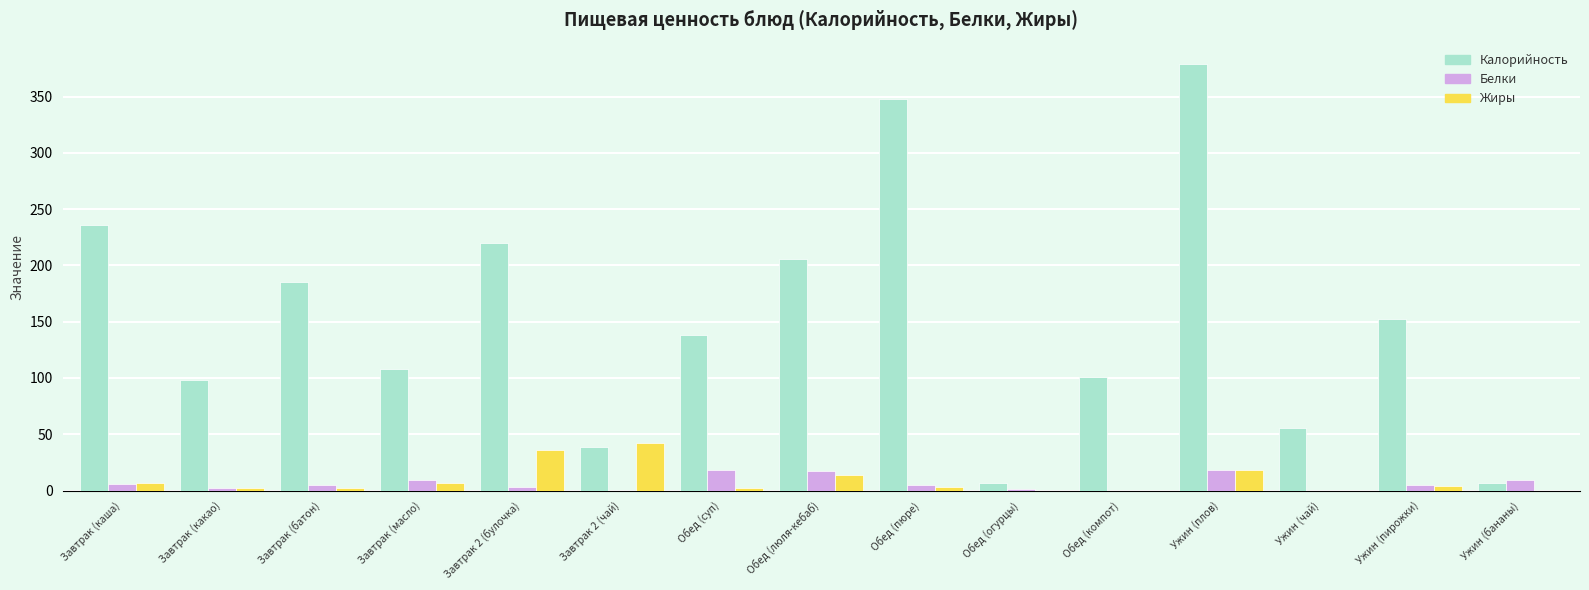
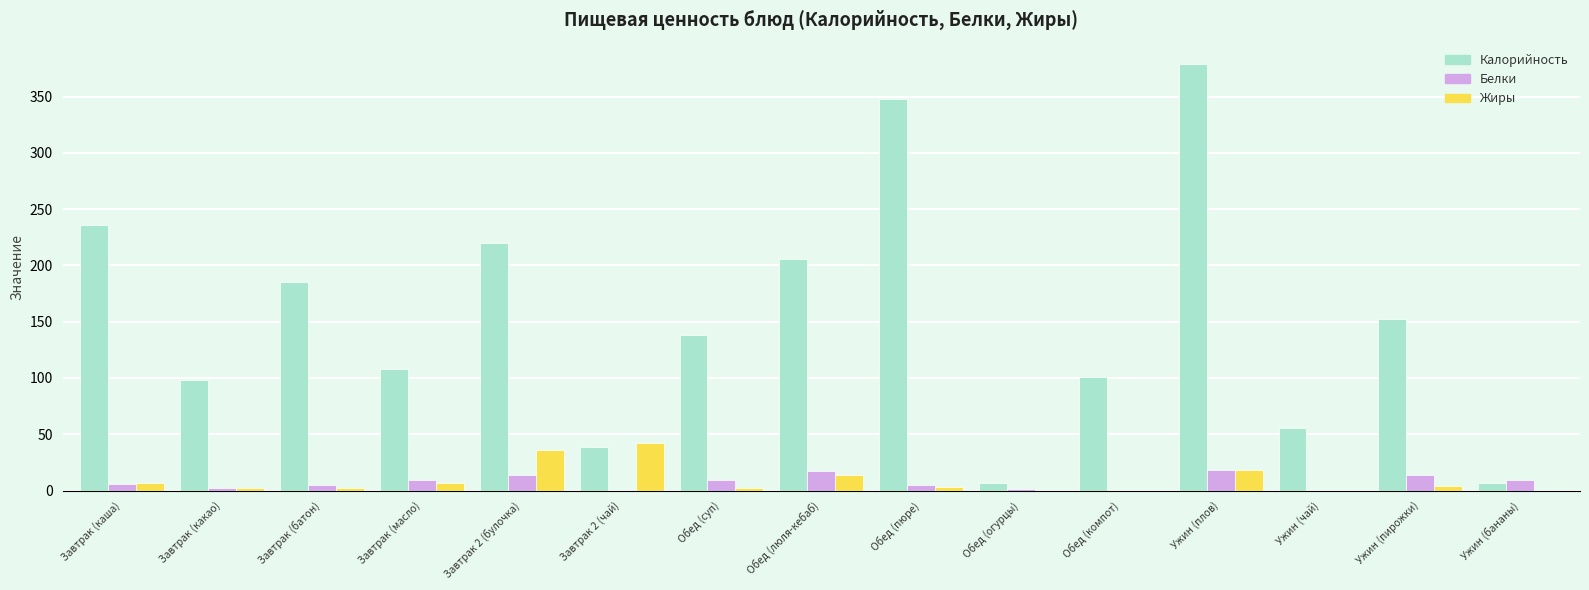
  {
    "Калорийность": {
      "Завтрак (каша)": 236,
      "Завтрак (какао)": 98,
      "Завтрак (батон)": 185,
      "Завтрак (масло)": 108,
      "Завтрак 2 (булочка)": 220,
      "Завтрак 2 (чай)": 39,
      "Обед (суп)": 138,
      "Обед (люля-кебаб)": 206,
      "Обед (пюре)": 348,
      "Обед (огурцы)": 7,
      "Обед (компот)": 101,
      "Ужин (плов)": 379,
      "Ужин (чай)": 56,
      "Ужин (пирожки)": 152,
      "Ужин (бананы)": 7
    },
    "Белки": {
      "Завтрак (каша)": 6,
      "Завтрак (батон)": 5,
      "Завтрак (масло)": 9,
-     "Завтрак 2 (булочка)": 3,
+     "Завтрак 2 (булочка)": 14,
      "Завтрак 2 (чай)": 0,
-     "Обед (суп)": 18,
+     "Обед (суп)": 9,
      "Обед (люля-кебаб)": 17,
      "Обед (пюре)": 5,
      "Обед (компот)": 0,
      "Ужин (плов)": 18,
      "Ужин (чай)": 0,
-     "Ужин (пирожки)": 5,
+     "Ужин (пирожки)": 14,
      "Ужин (бананы)": 9
    },
    "Жиры": {
      "Завтрак (каша)": 7,
      "Завтрак (масло)": 7,
      "Завтрак 2 (булочка)": 36,
      "Завтрак 2 (чай)": 42,
      "Обед (люля-кебаб)": 14,
      "Обед (пюре)": 3,
      "Обед (огурцы)": 0,
      "Обед (компот)": 0,
      "Ужин (плов)": 18,
      "Ужин (чай)": 0,
      "Ужин (пирожки)": 4,
      "Ужин (бананы)": 0
    }
  }
